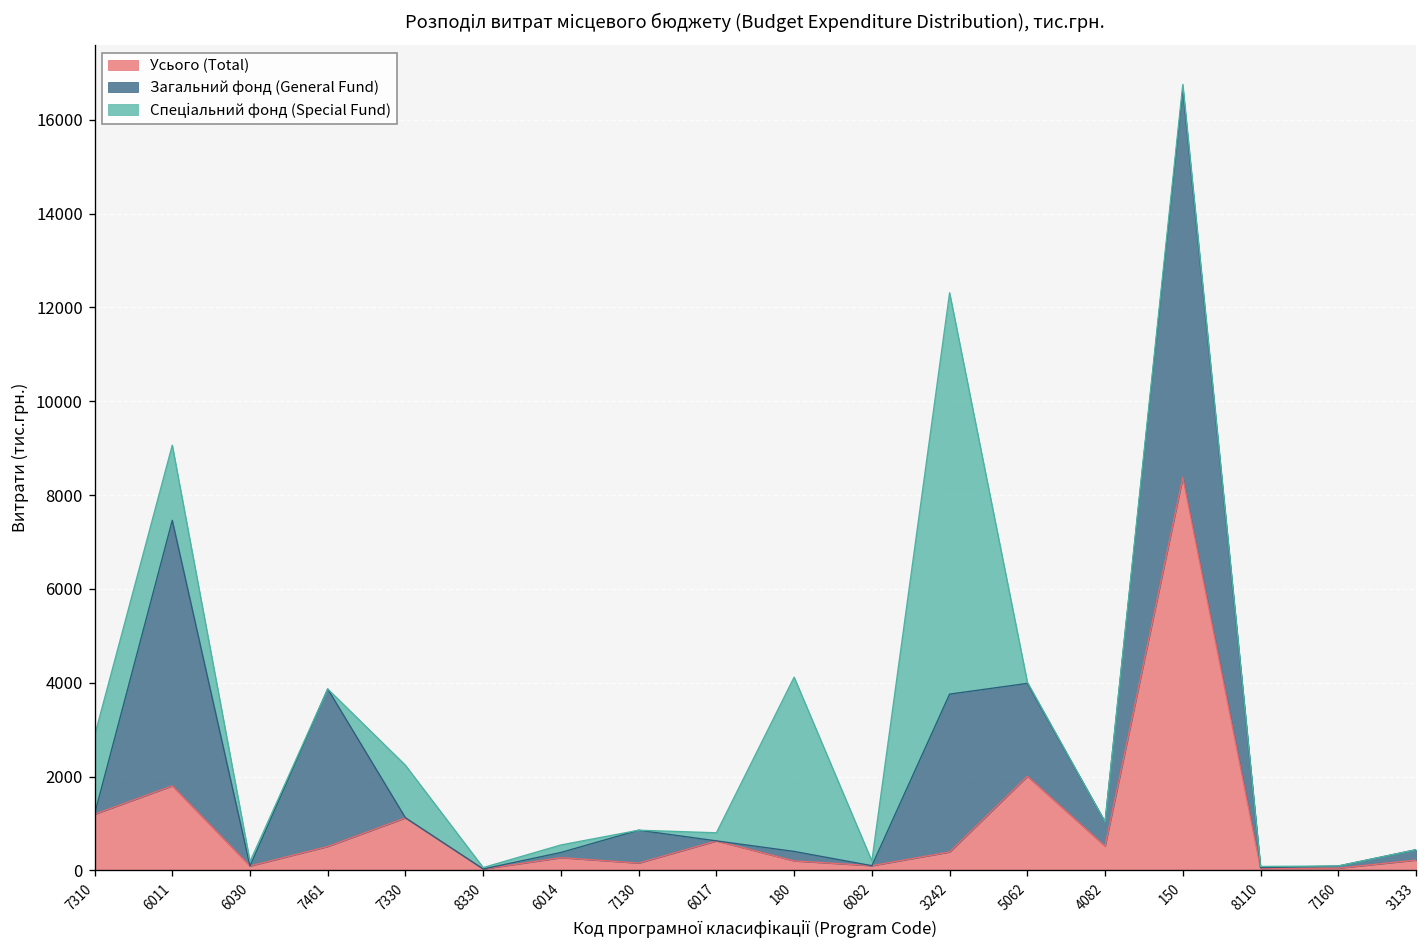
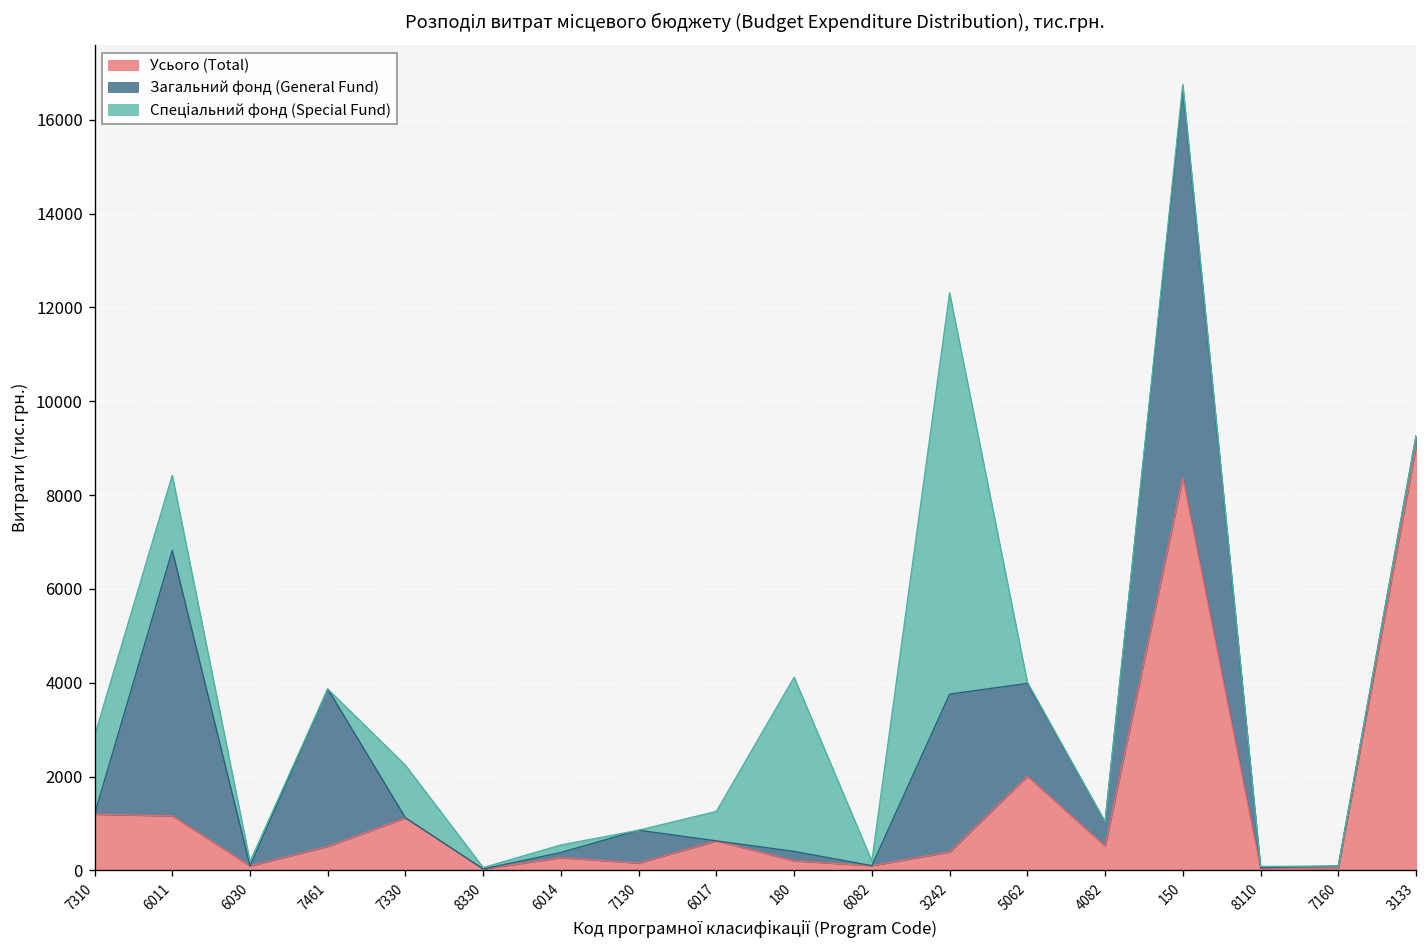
  {
    "Усього (Total)": {
-     "6011": 1800,
+     "6011": 1200,
      "7461": 500,
      "6014": 300,
      "7130": 200,
      "180": 200,
      "3242": 400,
      "5062": 2000,
      "4082": 500,
      "150": 8400,
-     "3133": 200
+     "3133": 9000
    },
    "Загальний фонд (General Fund)": {
      "6011": 5700,
      "6014": 100,
      "180": 200,
      "3242": 3400,
      "150": 8300
    },
    "Спеціальний фонд (Special Fund)": {
      "7310": 1700,
      "6011": 1600,
      "6030": 100,
      "7330": 1100,
      "6014": 200,
-     "6017": 200,
+     "6017": 600,
      "180": 3700,
      "6082": 100,
      "3242": 8600,
      "150": 100
    }
  }
